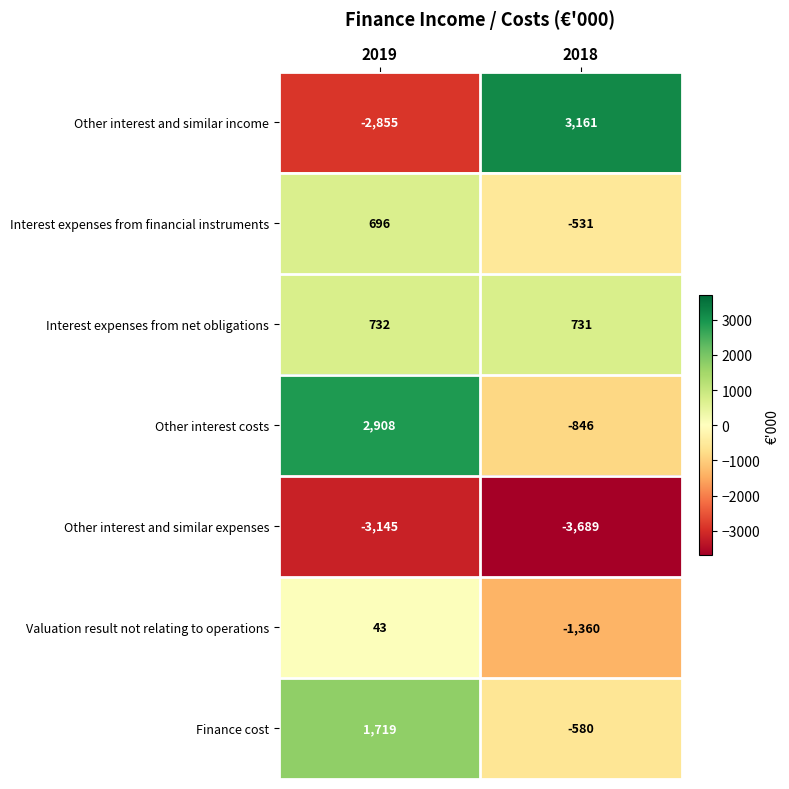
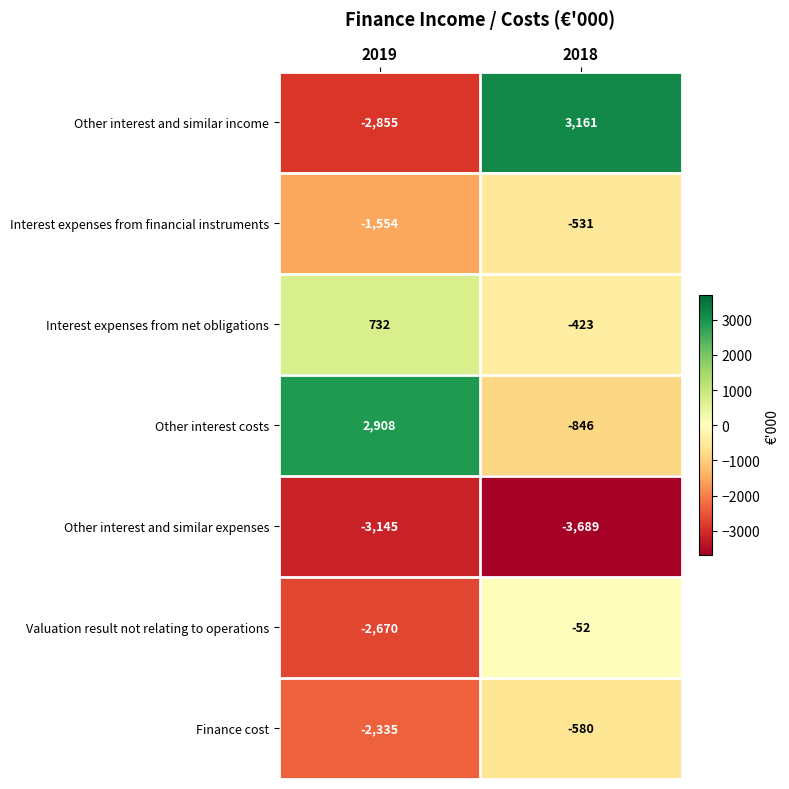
  {
    "Other interest and similar income": {
      "2019": "-2,855",
      "2018": "3,161"
    },
    "Interest expenses from financial instruments": {
-     "2019": "696",
+     "2019": "-1,554",
      "2018": "-531"
    },
    "Interest expenses from net obligations": {
      "2019": "732",
-     "2018": "731"
+     "2018": "-423"
    },
    "Other interest costs": {
      "2019": "2,908",
      "2018": "-846"
    },
    "Other interest and similar expenses": {
      "2019": "-3,145",
      "2018": "-3,689"
    },
    "Valuation result not relating to operations": {
-     "2019": "43",
-     "2018": "-1,360"
+     "2019": "-2,670",
+     "2018": "-52"
    },
    "Finance cost": {
-     "2019": "1,719",
+     "2019": "-2,335",
      "2018": "-580"
    }
  }
